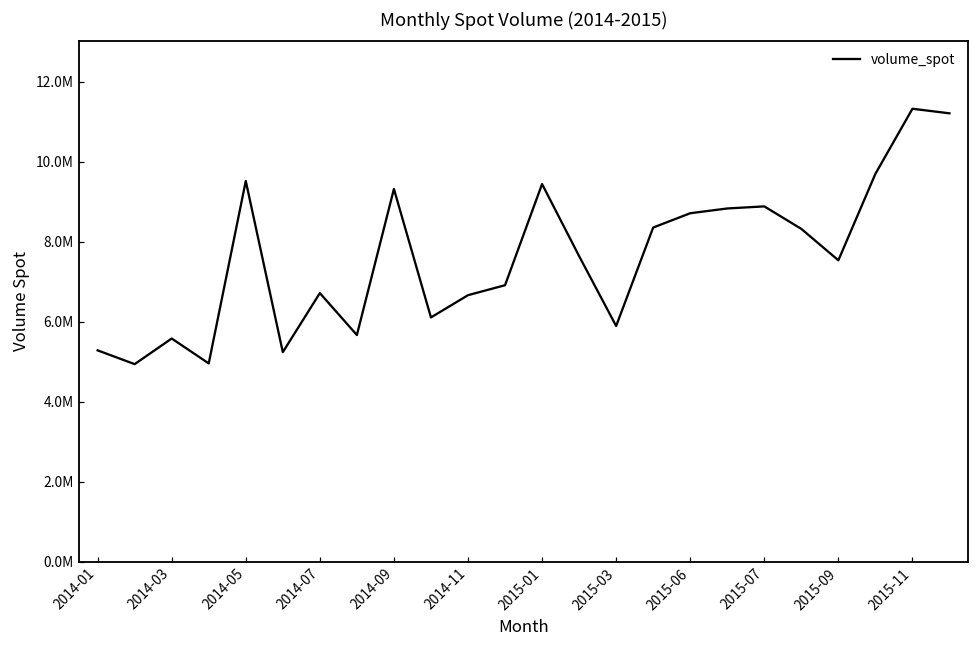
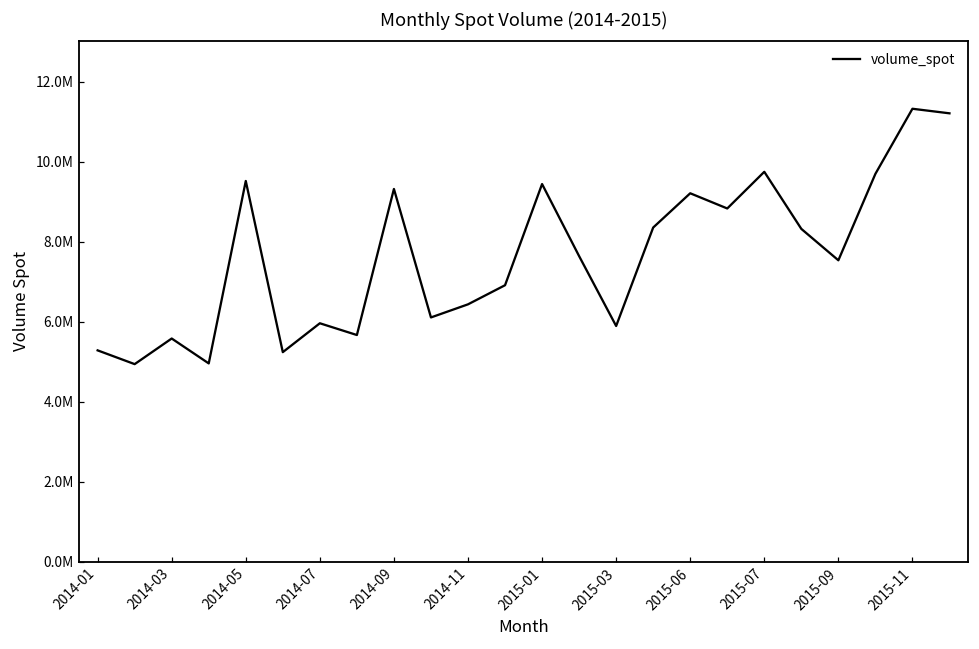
  {
    "2014-01": 5300000,
    "2014-03": 5600000,
    "2014-05": 9500000,
-   "2014-07": 6700000,
+   "2014-07": 6000000,
    "2014-09": 9300000,
-   "2014-11": 6700000,
+   "2014-11": 6400000,
    "2015-01": 9400000,
    "2015-03": 5900000,
-   "2015-06": 8700000,
-   "2015-07": 8900000,
+   "2015-06": 9200000,
+   "2015-07": 9700000,
    "2015-09": 7500000,
    "2015-11": 11300000
  }
